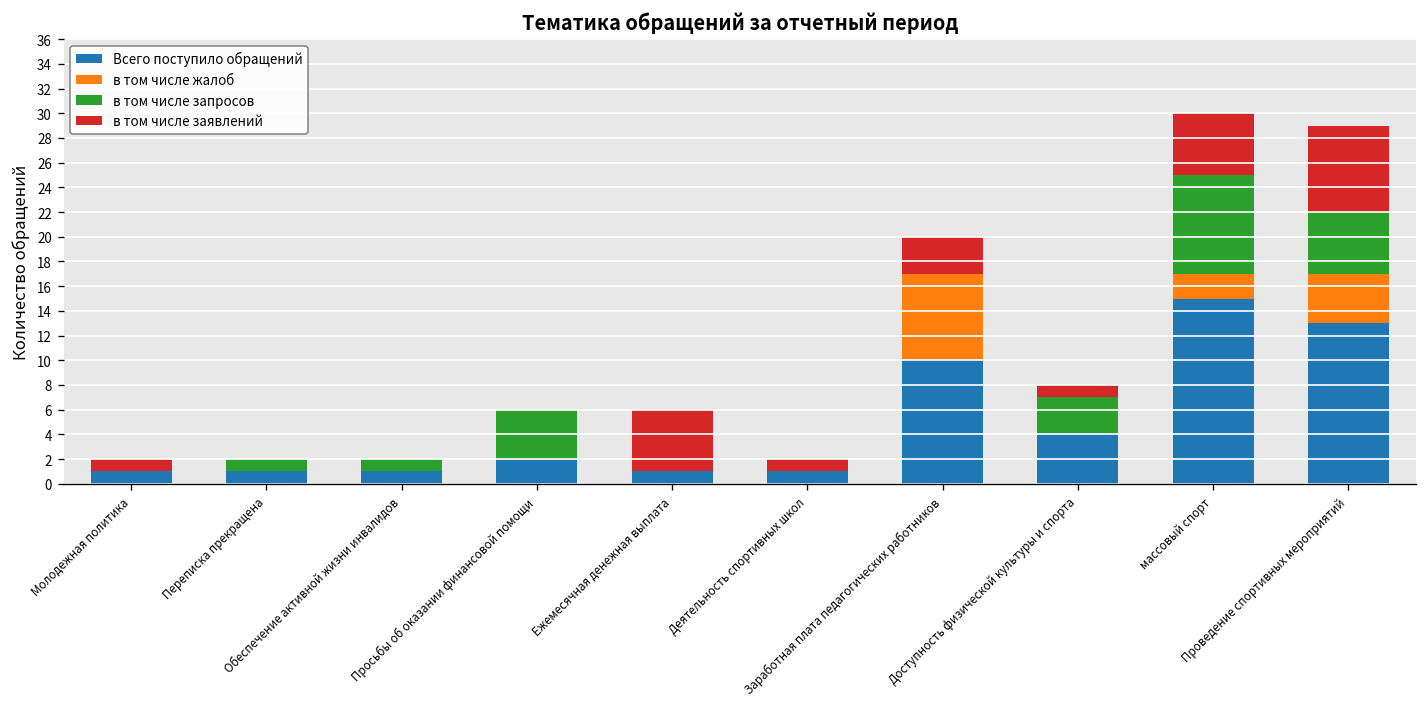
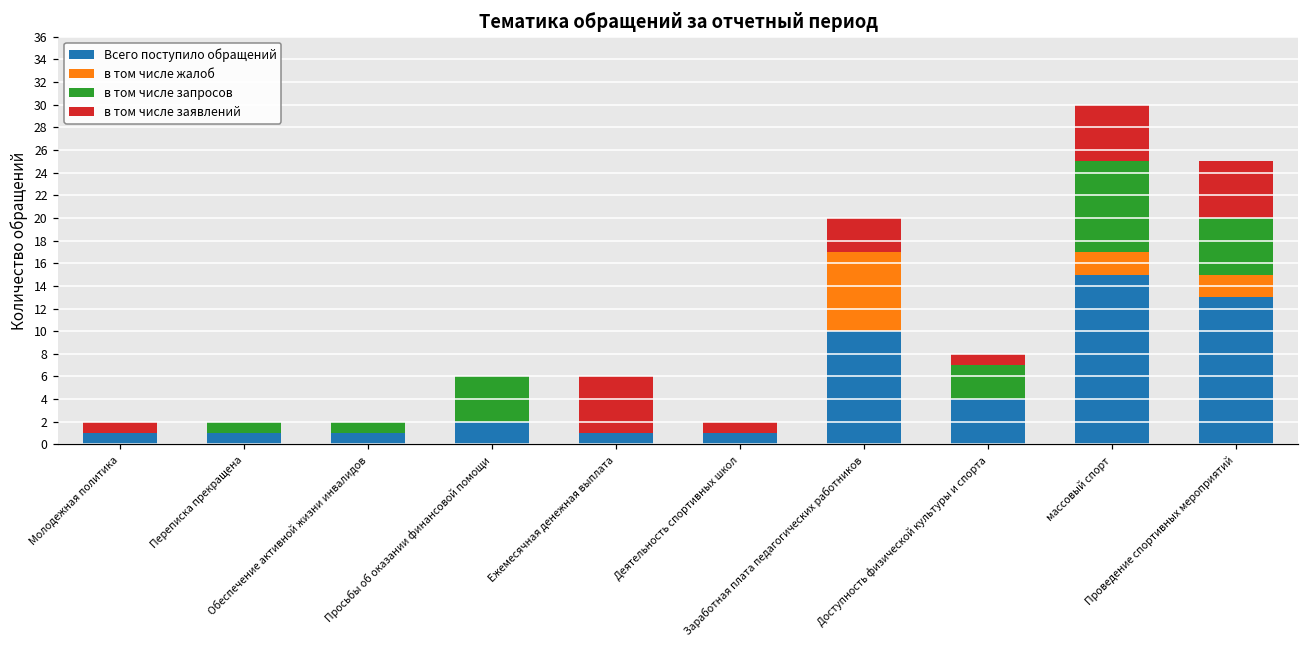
  {
    "Всего поступило обращений": {
      "Молодежная политика": 1,
      "Переписка прекращена": 1,
      "Обеспечение активной жизни инвалидов": 1,
      "Просьбы об оказании финансовой помощи": 2,
      "Ежемесячная денежная выплата": 1,
      "Деятельность спортивных школ": 1,
      "Заработная плата педагогических работников": 10,
      "Доступность физической культуры и спорта": 4,
      "массовый спорт": 15,
      "Проведение спортивных мероприятий": 13
    },
    "в том числе жалоб": {
      "Молодежная политика": 0,
      "Переписка прекращена": 0,
      "Обеспечение активной жизни инвалидов": 0,
      "Просьбы об оказании финансовой помощи": 0,
      "Ежемесячная денежная выплата": 0,
      "Деятельность спортивных школ": 0,
      "Заработная плата педагогических работников": 7,
      "Доступность физической культуры и спорта": 0,
      "массовый спорт": 2,
-     "Проведение спортивных мероприятий": 4
+     "Проведение спортивных мероприятий": 2
    },
    "в том числе запросов": {
      "Молодежная политика": 0,
      "Переписка прекращена": 1,
      "Обеспечение активной жизни инвалидов": 1,
      "Просьбы об оказании финансовой помощи": 4,
      "Ежемесячная денежная выплата": 0,
      "Деятельность спортивных школ": 0,
      "Заработная плата педагогических работников": 0,
      "Доступность физической культуры и спорта": 3,
      "массовый спорт": 8,
      "Проведение спортивных мероприятий": 5
    },
    "в том числе заявлений": {
      "Молодежная политика": 1,
      "Переписка прекращена": 0,
      "Обеспечение активной жизни инвалидов": 0,
      "Просьбы об оказании финансовой помощи": 0,
      "Ежемесячная денежная выплата": 5,
      "Деятельность спортивных школ": 1,
      "Заработная плата педагогических работников": 3,
      "Доступность физической культуры и спорта": 1,
      "массовый спорт": 5,
-     "Проведение спортивных мероприятий": 7
+     "Проведение спортивных мероприятий": 5
    }
  }
